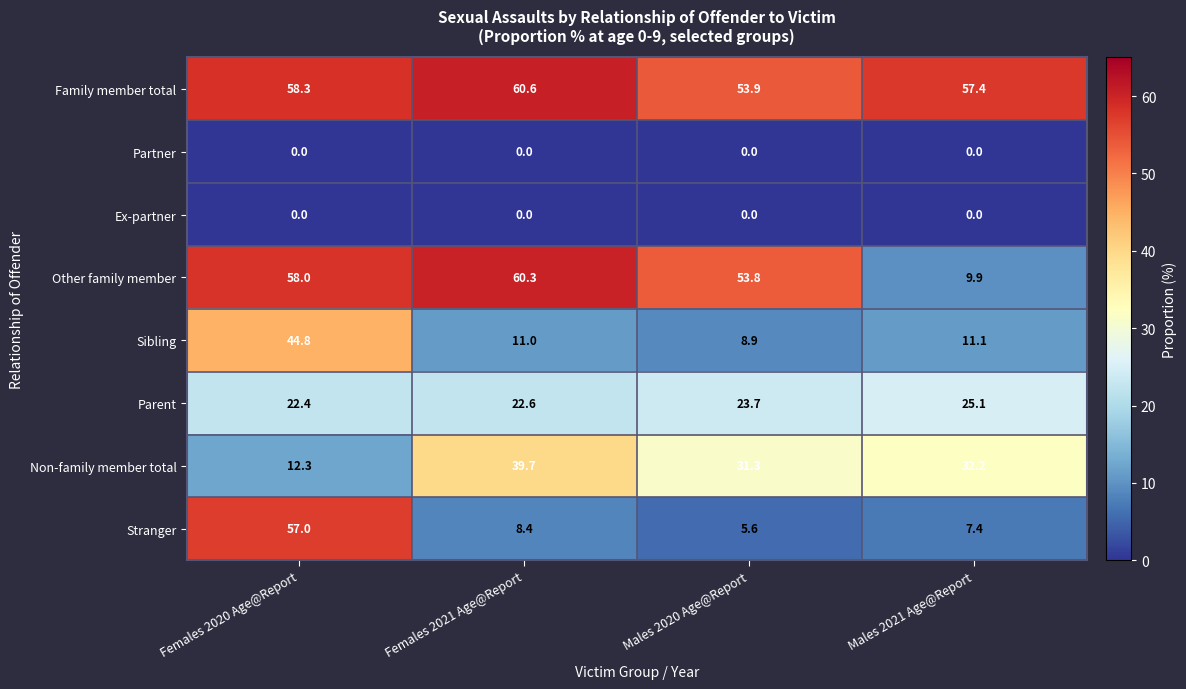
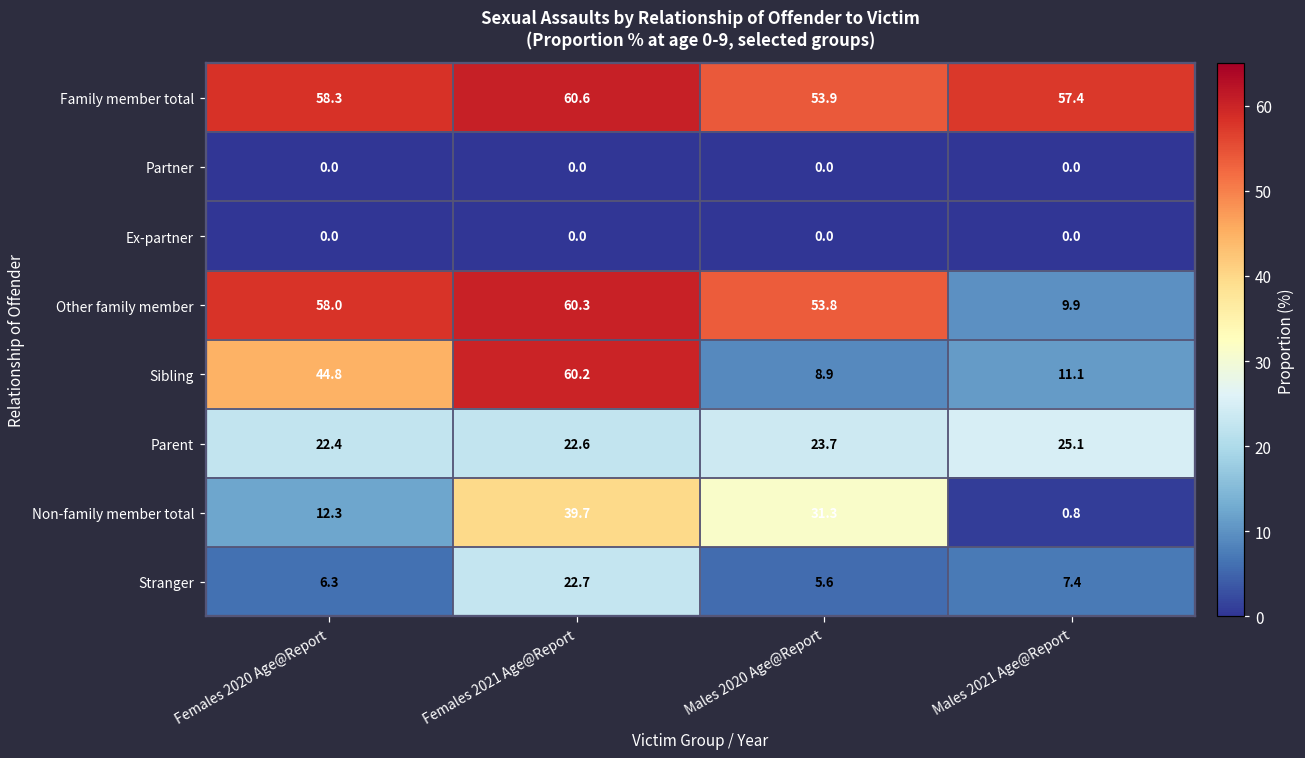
  {
    "Family member total": {
      "Females 2020 Age@Report": 58.3,
      "Females 2021 Age@Report": 60.6,
      "Males 2020 Age@Report": 53.9,
      "Males 2021 Age@Report": 57.4
    },
    "Partner": {
      "Females 2020 Age@Report": 0.0,
      "Females 2021 Age@Report": 0.0,
      "Males 2020 Age@Report": 0.0,
      "Males 2021 Age@Report": 0.0
    },
    "Ex-partner": {
      "Females 2020 Age@Report": 0.0,
      "Females 2021 Age@Report": 0.0,
      "Males 2020 Age@Report": 0.0,
      "Males 2021 Age@Report": 0.0
    },
    "Other family member": {
      "Females 2020 Age@Report": 58.0,
      "Females 2021 Age@Report": 60.3,
      "Males 2020 Age@Report": 53.8,
      "Males 2021 Age@Report": 9.9
    },
    "Sibling": {
      "Females 2020 Age@Report": 44.8,
-     "Females 2021 Age@Report": 11.0,
+     "Females 2021 Age@Report": 60.2,
      "Males 2020 Age@Report": 8.9,
      "Males 2021 Age@Report": 11.1
    },
    "Parent": {
      "Females 2020 Age@Report": 22.4,
      "Females 2021 Age@Report": 22.6,
      "Males 2020 Age@Report": 23.7,
      "Males 2021 Age@Report": 25.1
    },
    "Non-family member total": {
      "Females 2020 Age@Report": 12.3,
      "Females 2021 Age@Report": 39.7,
      "Males 2020 Age@Report": 31.3,
-     "Males 2021 Age@Report": 32.2
+     "Males 2021 Age@Report": 0.8
    },
    "Stranger": {
-     "Females 2020 Age@Report": 57.0,
-     "Females 2021 Age@Report": 8.4,
+     "Females 2020 Age@Report": 6.3,
+     "Females 2021 Age@Report": 22.7,
      "Males 2020 Age@Report": 5.6,
      "Males 2021 Age@Report": 7.4
    }
  }
